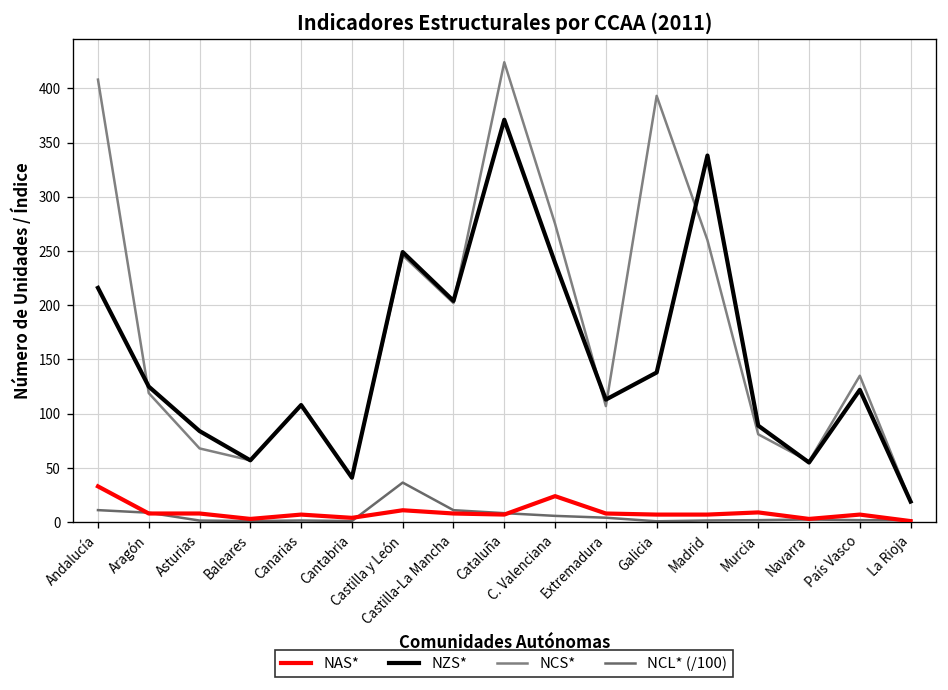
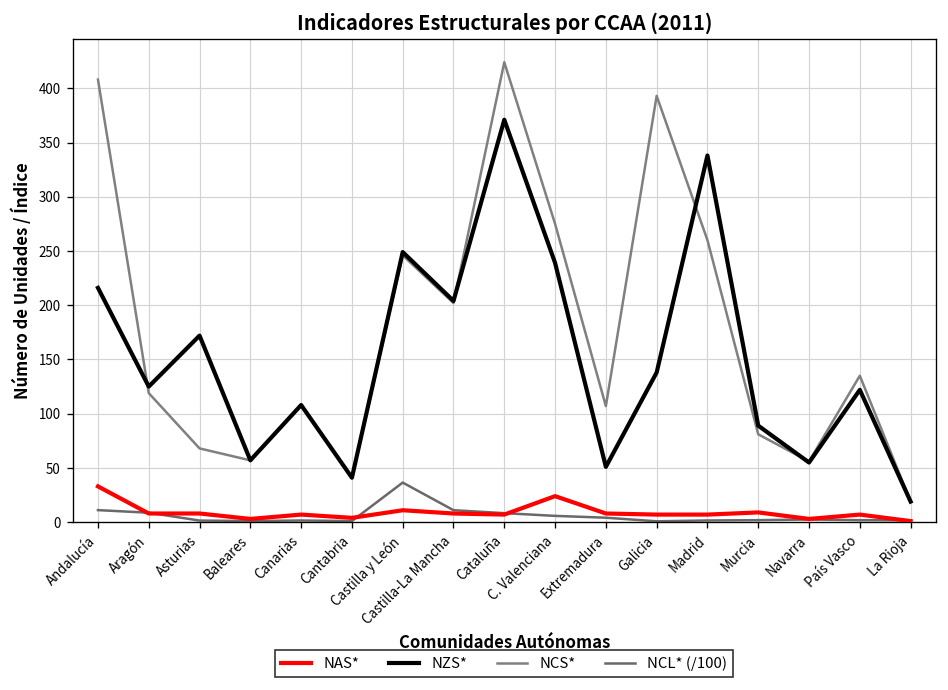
  {
    "NAS*": {
      "Andalucía": 30,
      "Asturias": 10,
      "Canarias": 10,
      "Cantabria": 0,
      "Castilla y León": 10,
      "Castilla-La Mancha": 10,
      "C. Valenciana": 20,
      "Extremadura": 10,
      "Galicia": 10,
      "Madrid": 10,
      "Murcia": 10,
      "País Vasco": 10
    },
    "NZS*": {
      "Andalucía": 220,
      "Aragón": 130,
-     "Asturias": 80,
+     "Asturias": 170,
      "Castilla y León": 250,
      "Cataluña": 370,
      "C. Valenciana": 240,
-     "Extremadura": 110,
+     "Extremadura": 50,
      "Galicia": 140,
      "Madrid": 340,
      "Murcia": 90,
      "País Vasco": 120
    }
  }
